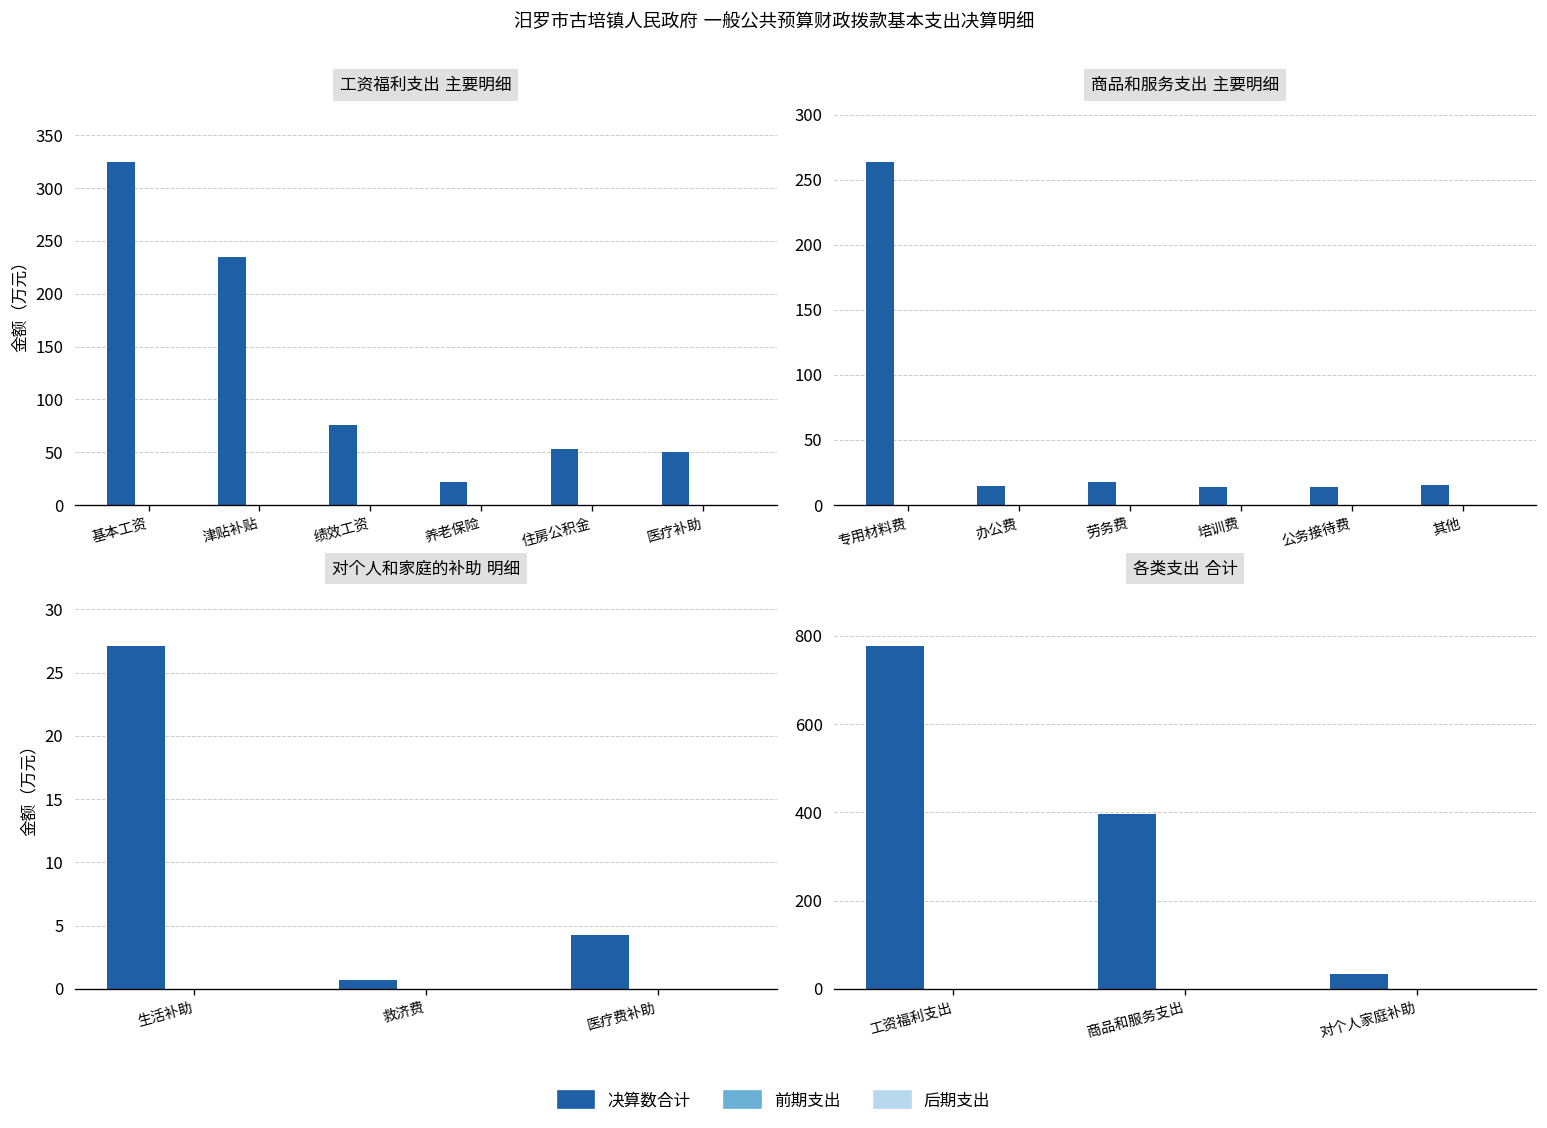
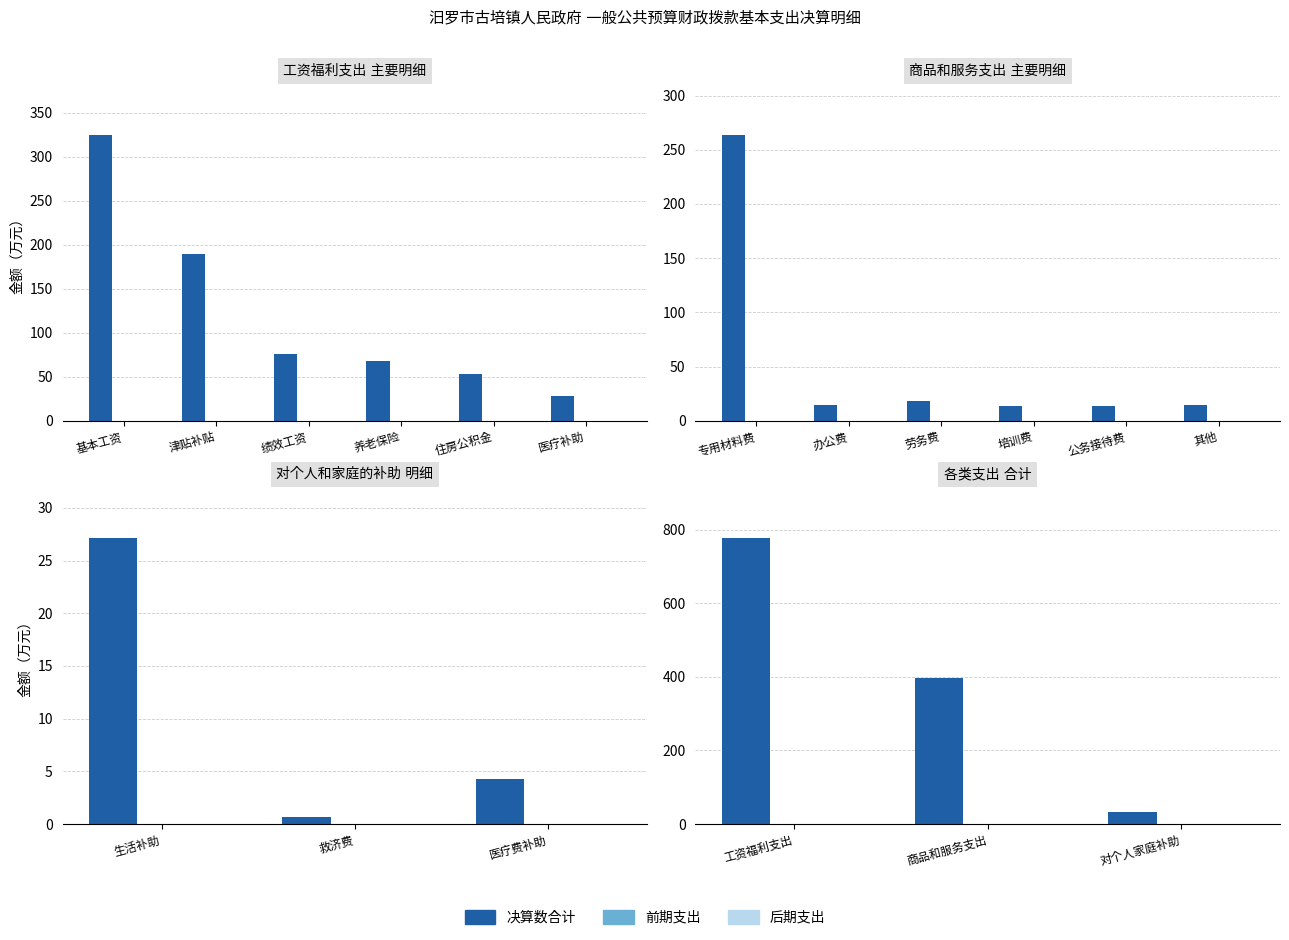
  {
    "工资福利支出 主要明细": {
      "决算数合计": {
        "基本工资": 330,
-       "津贴补贴": 240,
+       "津贴补贴": 190,
        "绩效工资": 80,
-       "养老保险": 20,
+       "养老保险": 70,
        "住房公积金": 50,
-       "医疗补助": 50
+       "医疗补助": 30
      },
      "前期支出": {
        "基本工资": 0,
        "津贴补贴": 0,
        "绩效工资": 0,
        "养老保险": 0,
        "住房公积金": 0,
        "医疗补助": 0
      },
      "后期支出": {
        "基本工资": 0,
        "津贴补贴": 0,
        "绩效工资": 0,
        "养老保险": 0,
        "住房公积金": 0,
        "医疗补助": 0
      }
    },
    "商品和服务支出 主要明细": {
      "决算数合计": {
        "专用材料费": 264,
        "办公费": 15,
        "劳务费": 18,
        "培训费": 14,
        "公务接待费": 14,
        "其他": 15
      },
      "前期支出": {
        "专用材料费": 0,
        "办公费": 0,
        "劳务费": 0,
        "培训费": 0,
        "公务接待费": 0,
        "其他": 0
      },
      "后期支出": {
        "专用材料费": 0,
        "办公费": 0,
        "劳务费": 0,
        "培训费": 0,
        "公务接待费": 0,
        "其他": 0
      }
    },
    "对个人和家庭的补助 明细": {
      "决算数合计": {
        "生活补助": 27.1,
        "救济费": 0.7,
        "医疗费补助": 4.3
      },
      "前期支出": {
        "生活补助": 0.0,
        "救济费": 0.0,
        "医疗费补助": 0.0
      },
      "后期支出": {
        "生活补助": 0.0,
        "救济费": 0.0,
        "医疗费补助": 0.0
      }
    },
    "各类支出 合计": {
      "决算数合计": {
        "工资福利支出": 780,
        "商品和服务支出": 400,
        "对个人家庭补助": 30
      },
      "前期支出": {
        "工资福利支出": 0,
        "商品和服务支出": 0,
        "对个人家庭补助": 0
      },
      "后期支出": {
        "工资福利支出": 0,
        "商品和服务支出": 0,
        "对个人家庭补助": 0
      }
    }
  }
